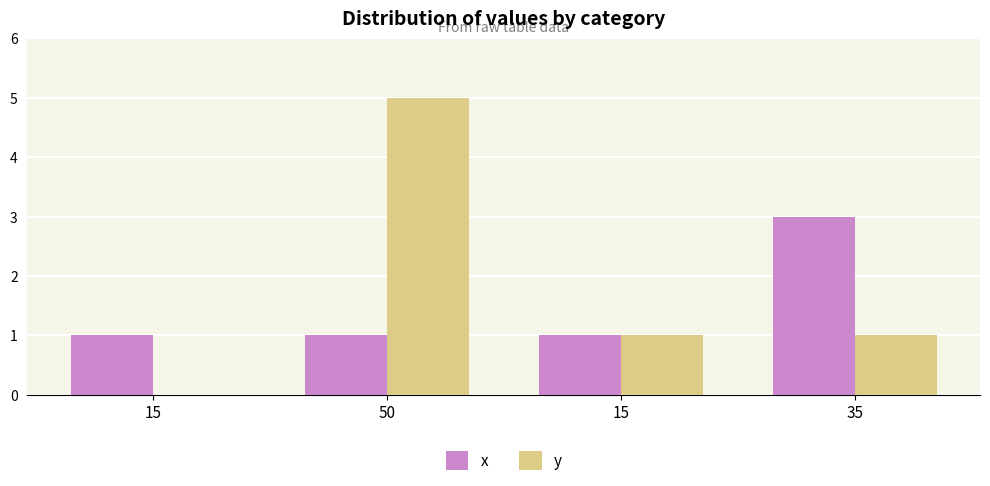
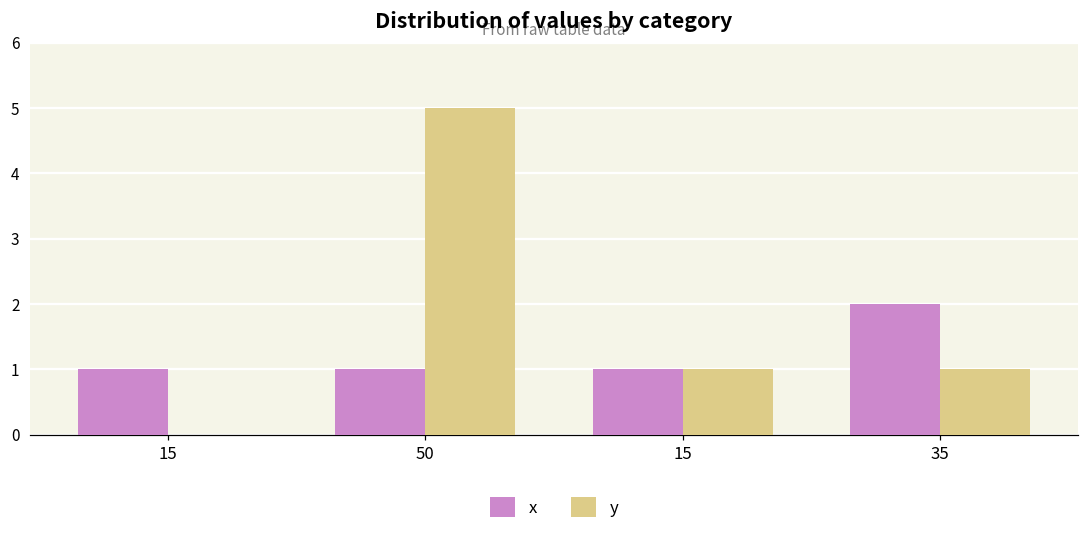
  {
    "x": {
      "50": 1,
-     "35": 3
+     "35": 2
    },
    "y": {
      "50": 5,
      "35": 1
    }
  }
